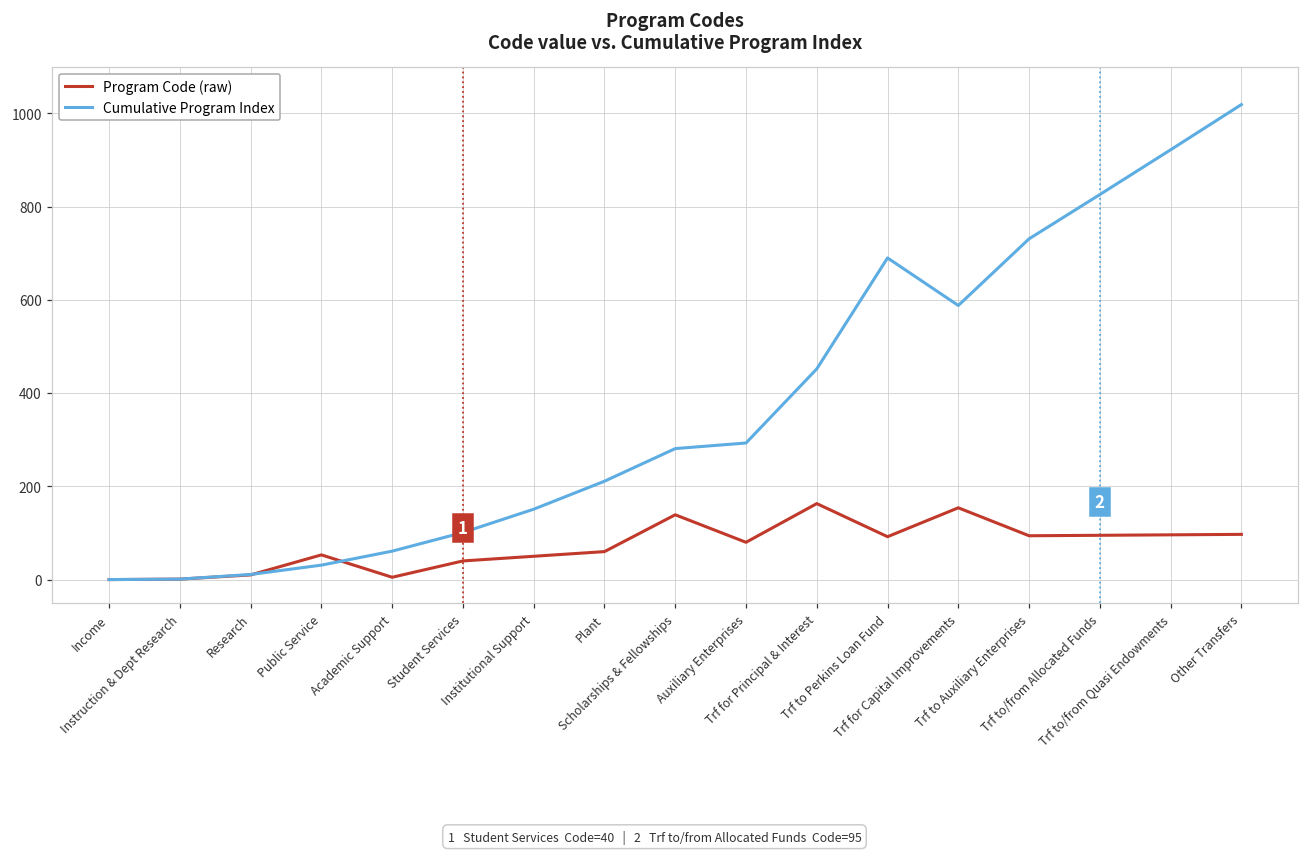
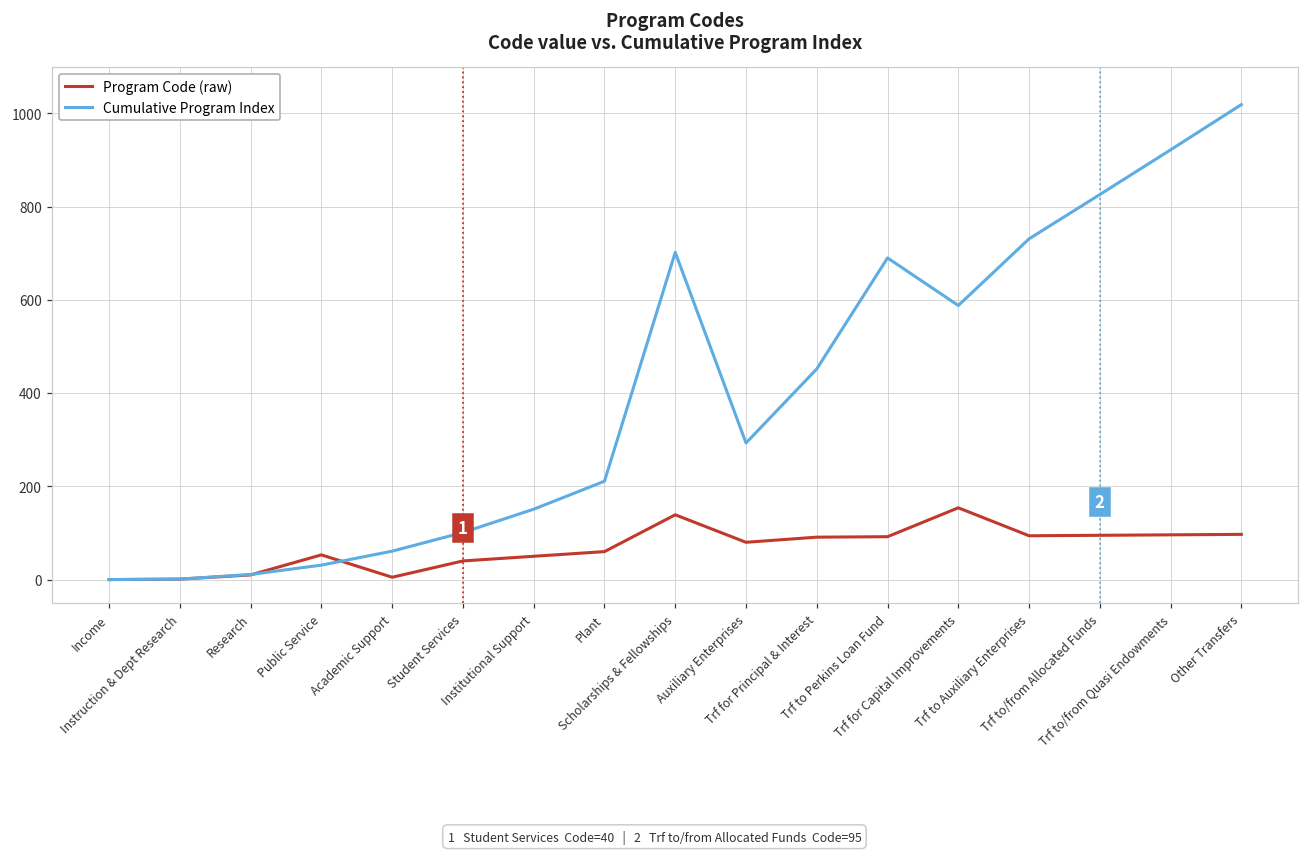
  {
    "Program Code (raw)": {
      "Public Service": 50,
      "Academic Support": 10,
      "Student Services": 40,
      "Institutional Support": 50,
      "Plant": 60,
      "Scholarships & Fellowships": 140,
      "Auxiliary Enterprises": 80,
-     "Trf for Principal & Interest": 160,
+     "Trf for Principal & Interest": 90,
      "Trf to Perkins Loan Fund": 90,
      "Trf for Capital Improvements": 150,
      "Trf to Auxiliary Enterprises": 90,
      "Trf to/from Quasi Endowments": 100,
      "Other Transfers": 100
    },
    "Cumulative Program Index": {
      "Public Service": 30,
      "Academic Support": 60,
      "Institutional Support": 150,
      "Plant": 210,
-     "Scholarships & Fellowships": 280,
+     "Scholarships & Fellowships": 700,
      "Auxiliary Enterprises": 290,
      "Trf for Principal & Interest": 450,
      "Trf to Perkins Loan Fund": 690,
      "Trf for Capital Improvements": 590,
      "Trf to Auxiliary Enterprises": 730,
      "Trf to/from Allocated Funds": 830,
      "Trf to/from Quasi Endowments": 920,
      "Other Transfers": 1020
    }
  }
